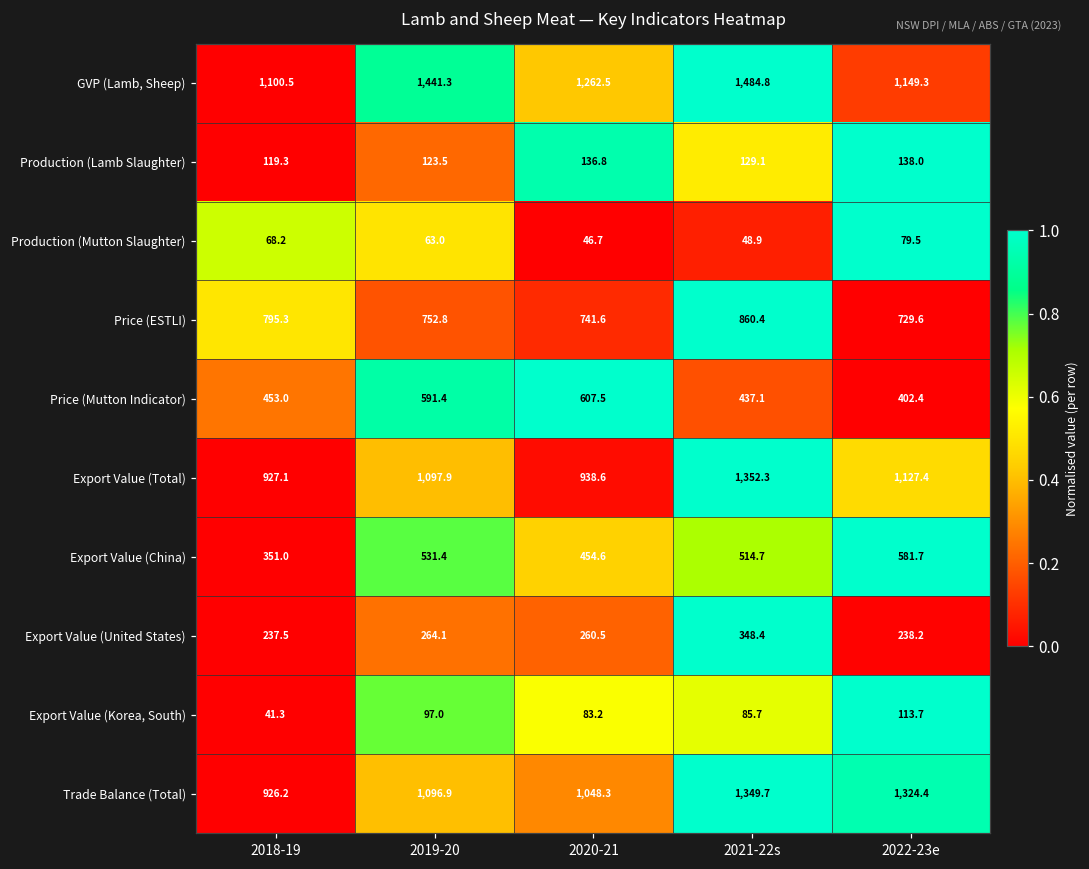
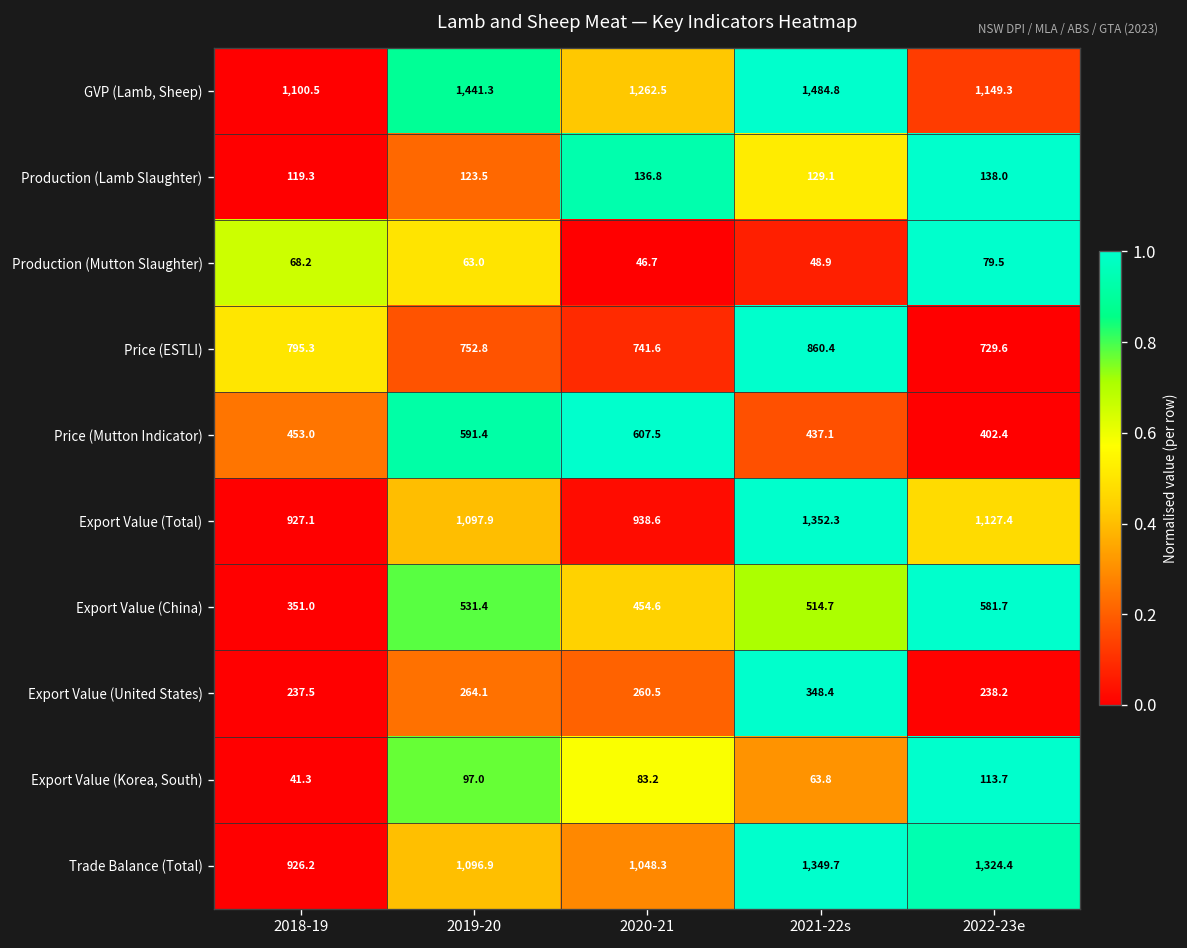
  {
    "GVP (Lamb, Sheep)": {
      "2018-19": "1,100.5",
      "2019-20": "1,441.3",
      "2020-21": "1,262.5",
      "2021-22s": "1,484.8",
      "2022-23e": "1,149.3"
    },
    "Production (Lamb Slaughter)": {
      "2018-19": "119.3",
      "2019-20": "123.5",
      "2020-21": "136.8",
      "2021-22s": "129.1",
      "2022-23e": "138.0"
    },
    "Production (Mutton Slaughter)": {
      "2018-19": "68.2",
      "2019-20": "63.0",
      "2020-21": "46.7",
      "2021-22s": "48.9",
      "2022-23e": "79.5"
    },
    "Price (ESTLI)": {
      "2018-19": "795.3",
      "2019-20": "752.8",
      "2020-21": "741.6",
      "2021-22s": "860.4",
      "2022-23e": "729.6"
    },
    "Price (Mutton Indicator)": {
      "2018-19": "453.0",
      "2019-20": "591.4",
      "2020-21": "607.5",
      "2021-22s": "437.1",
      "2022-23e": "402.4"
    },
    "Export Value (Total)": {
      "2018-19": "927.1",
      "2019-20": "1,097.9",
      "2020-21": "938.6",
      "2021-22s": "1,352.3",
      "2022-23e": "1,127.4"
    },
    "Export Value (China)": {
      "2018-19": "351.0",
      "2019-20": "531.4",
      "2020-21": "454.6",
      "2021-22s": "514.7",
      "2022-23e": "581.7"
    },
    "Export Value (United States)": {
      "2018-19": "237.5",
      "2019-20": "264.1",
      "2020-21": "260.5",
      "2021-22s": "348.4",
      "2022-23e": "238.2"
    },
    "Export Value (Korea, South)": {
      "2018-19": "41.3",
      "2019-20": "97.0",
      "2020-21": "83.2",
-     "2021-22s": "85.7",
+     "2021-22s": "63.8",
      "2022-23e": "113.7"
    },
    "Trade Balance (Total)": {
      "2018-19": "926.2",
      "2019-20": "1,096.9",
      "2020-21": "1,048.3",
      "2021-22s": "1,349.7",
      "2022-23e": "1,324.4"
    }
  }
